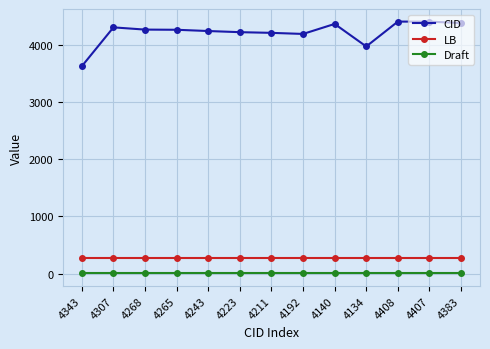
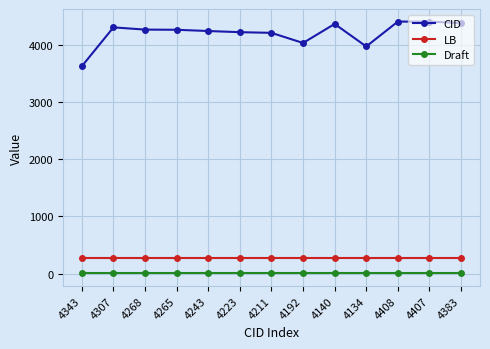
  {
    "CID": {
      "4343": 3600,
      "4307": 4300,
      "4268": 4300,
      "4265": 4300,
      "4243": 4200,
      "4223": 4200,
      "4211": 4200,
-     "4192": 4200,
+     "4192": 4000,
      "4140": 4400,
      "4134": 4000,
      "4408": 4400
    },
    "LB": {
      "4343": 300,
      "4307": 300,
      "4268": 300,
      "4265": 300,
      "4243": 300,
      "4223": 300,
      "4211": 300,
      "4192": 300,
      "4140": 300,
      "4134": 300,
      "4408": 300,
      "4407": 300,
      "4383": 300
    },
    "Draft": {
      "4343": 0,
      "4307": 0,
      "4268": 0,
      "4265": 0,
      "4243": 0,
      "4223": 0,
      "4211": 0,
      "4192": 0,
      "4140": 0,
      "4134": 0,
      "4408": 0,
      "4407": 0,
      "4383": 0
    }
  }
